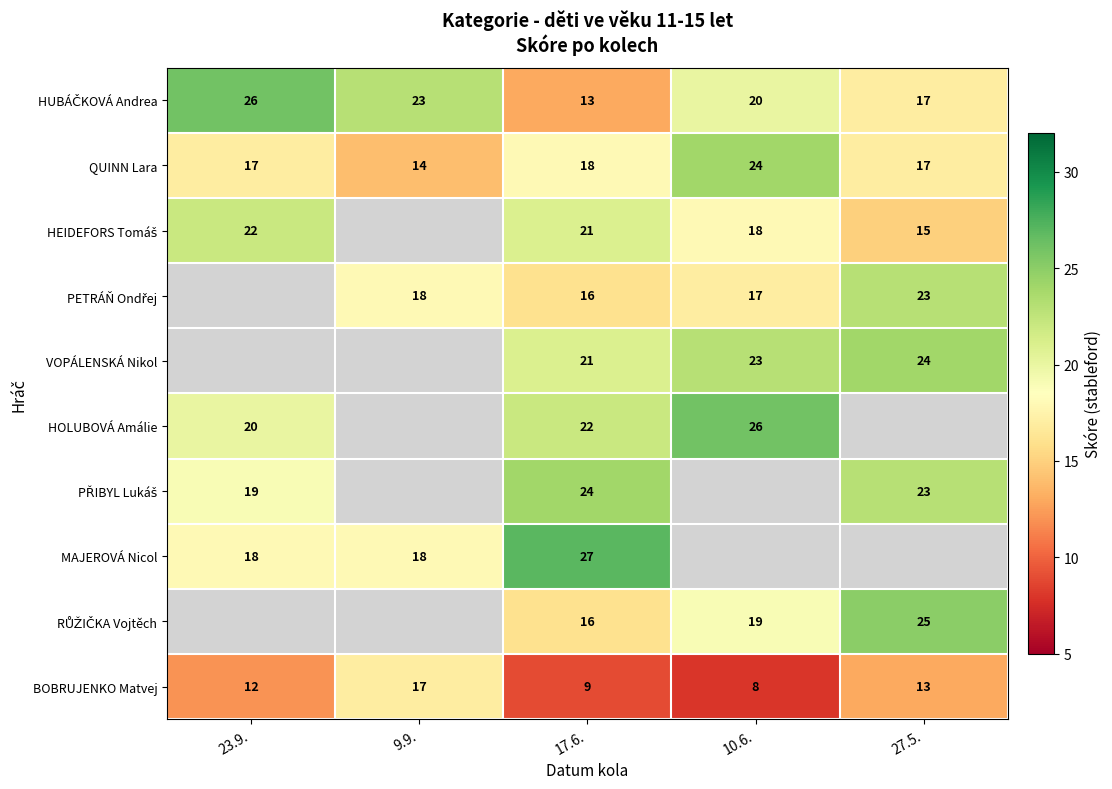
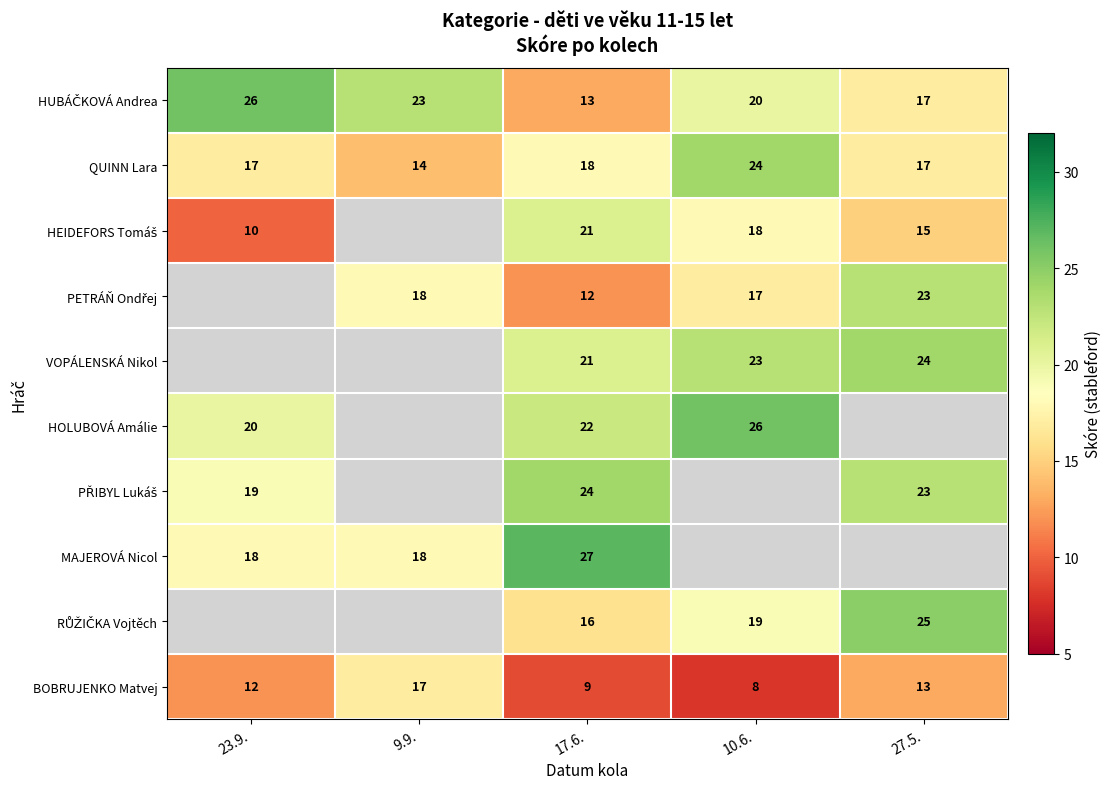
  {
    "HUBÁČKOVÁ Andrea": {
      "23.9.": 26,
      "9.9.": 23,
      "17.6.": 13,
      "10.6.": 20,
      "27.5.": 17
    },
    "QUINN Lara": {
      "23.9.": 17,
      "9.9.": 14,
      "17.6.": 18,
      "10.6.": 24,
      "27.5.": 17
    },
    "HEIDEFORS Tomáš": {
-     "23.9.": 22,
+     "23.9.": 10,
      "17.6.": 21,
      "10.6.": 18,
      "27.5.": 15
    },
    "PETRÁŇ Ondřej": {
      "9.9.": 18,
-     "17.6.": 16,
+     "17.6.": 12,
      "10.6.": 17,
      "27.5.": 23
    },
    "VOPÁLENSKÁ Nikol": {
      "17.6.": 21,
      "10.6.": 23,
      "27.5.": 24
    },
    "HOLUBOVÁ Amálie": {
      "23.9.": 20,
      "17.6.": 22,
      "10.6.": 26
    },
    "PŘIBYL Lukáš": {
      "23.9.": 19,
      "17.6.": 24,
      "27.5.": 23
    },
    "MAJEROVÁ Nicol": {
      "23.9.": 18,
      "9.9.": 18,
      "17.6.": 27
    },
    "RŮŽIČKA Vojtěch": {
      "17.6.": 16,
      "10.6.": 19,
      "27.5.": 25
    },
    "BOBRUJENKO Matvej": {
      "23.9.": 12,
      "9.9.": 17,
      "17.6.": 9,
      "10.6.": 8,
      "27.5.": 13
    }
  }
